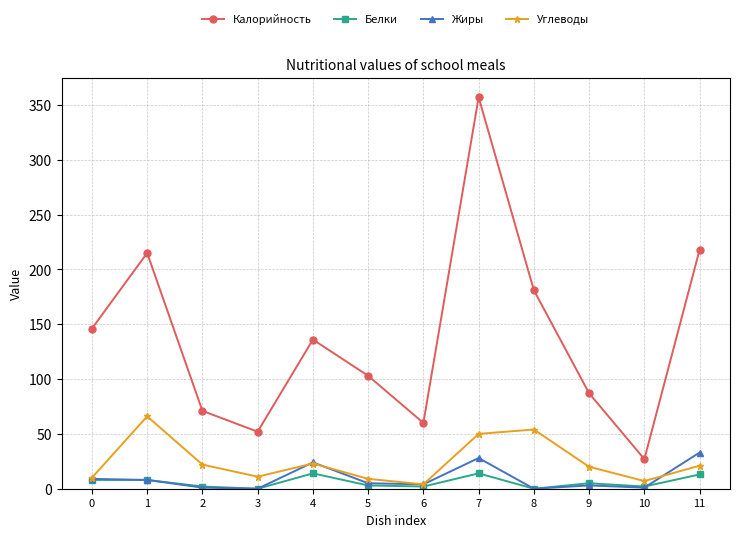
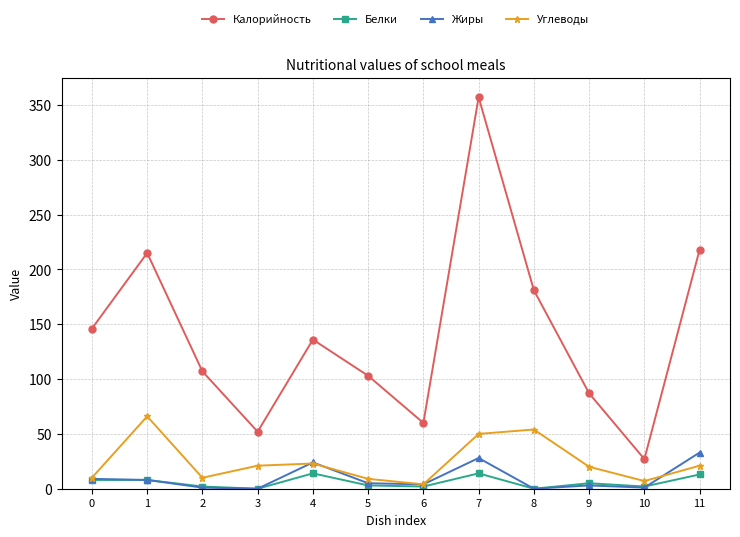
  {
    "Калорийность": {
      "0": 146,
      "1": 215,
-     "2": 71,
+     "2": 107,
      "3": 52,
      "4": 136,
      "5": 103,
      "6": 60,
      "7": 357,
      "8": 181,
      "9": 87,
      "10": 27,
      "11": 218
    },
    "Белки": {
      "4": 14,
      "7": 14,
      "11": 13
    },
    "Жиры": {
      "7": 28,
      "11": 33
    },
    "Углеводы": {
      "1": 66,
-     "2": 22,
-     "3": 11,
+     "2": 10,
+     "3": 21,
      "5": 9,
      "7": 50,
      "8": 54,
      "9": 20,
      "10": 7,
      "11": 21
    }
  }
